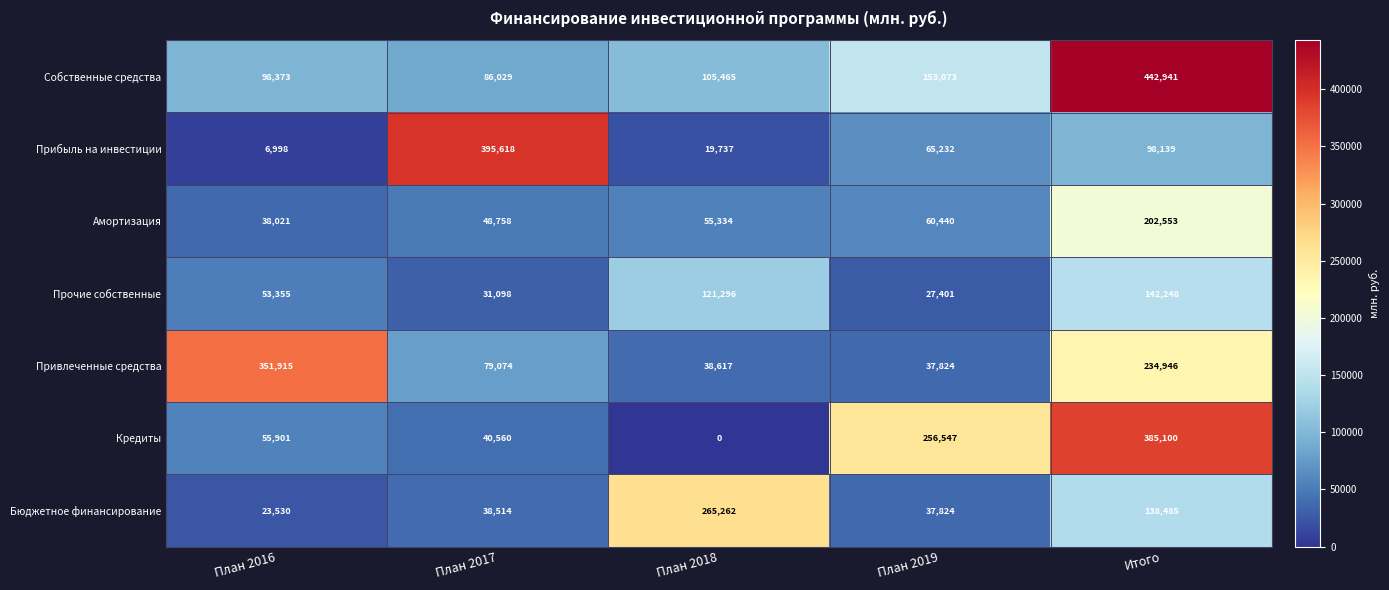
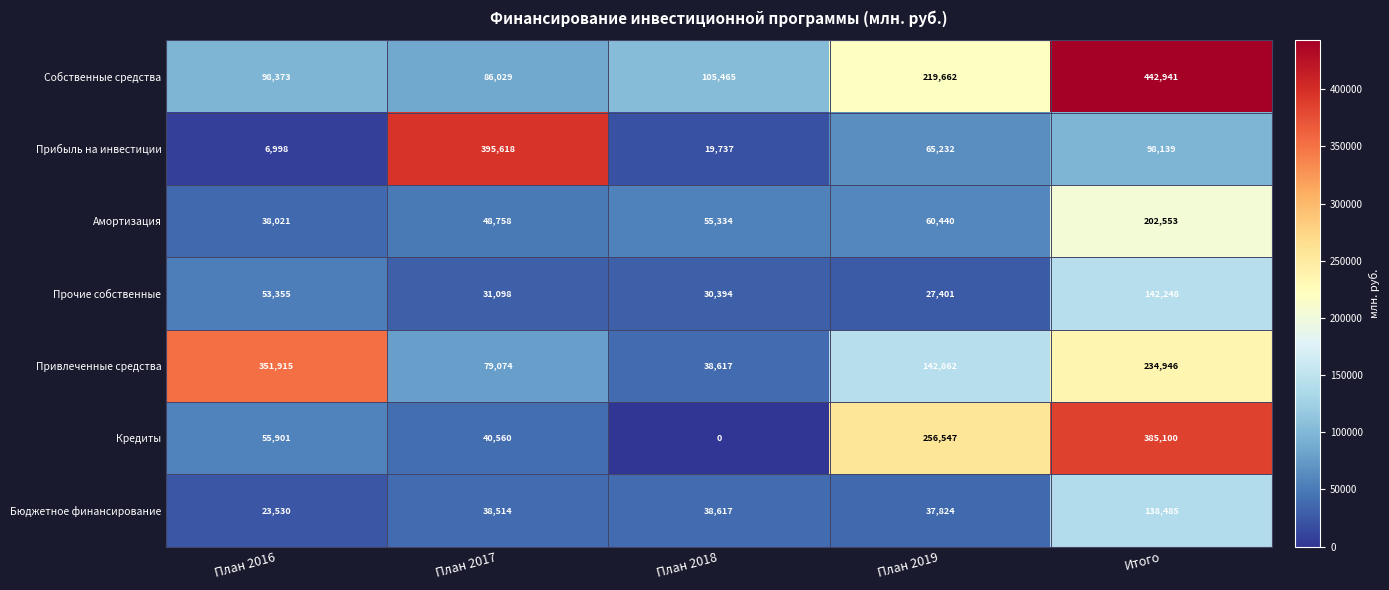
  {
    "Собственные средства": {
      "План 2016": "98,373",
      "План 2017": "86,029",
      "План 2018": "105,465",
-     "План 2019": "153,073",
+     "План 2019": "219,662",
      "Итого": "442,941"
    },
    "Прибыль на инвестиции": {
      "План 2016": "6,998",
      "План 2017": "395,618",
      "План 2018": "19,737",
      "План 2019": "65,232",
      "Итого": "98,139"
    },
    "Амортизация": {
      "План 2016": "38,021",
      "План 2017": "48,758",
      "План 2018": "55,334",
      "План 2019": "60,440",
      "Итого": "202,553"
    },
    "Прочие собственные": {
      "План 2016": "53,355",
      "План 2017": "31,098",
-     "План 2018": "121,296",
+     "План 2018": "30,394",
      "План 2019": "27,401",
      "Итого": "142,248"
    },
    "Привлеченные средства": {
      "План 2016": "351,915",
      "План 2017": "79,074",
      "План 2018": "38,617",
-     "План 2019": "37,824",
+     "План 2019": "142,862",
      "Итого": "234,946"
    },
    "Кредиты": {
      "План 2016": "55,901",
      "План 2017": "40,560",
      "План 2018": "0",
      "План 2019": "256,547",
      "Итого": "385,100"
    },
    "Бюджетное финансирование": {
      "План 2016": "23,530",
      "План 2017": "38,514",
-     "План 2018": "265,262",
+     "План 2018": "38,617",
      "План 2019": "37,824",
      "Итого": "138,485"
    }
  }
